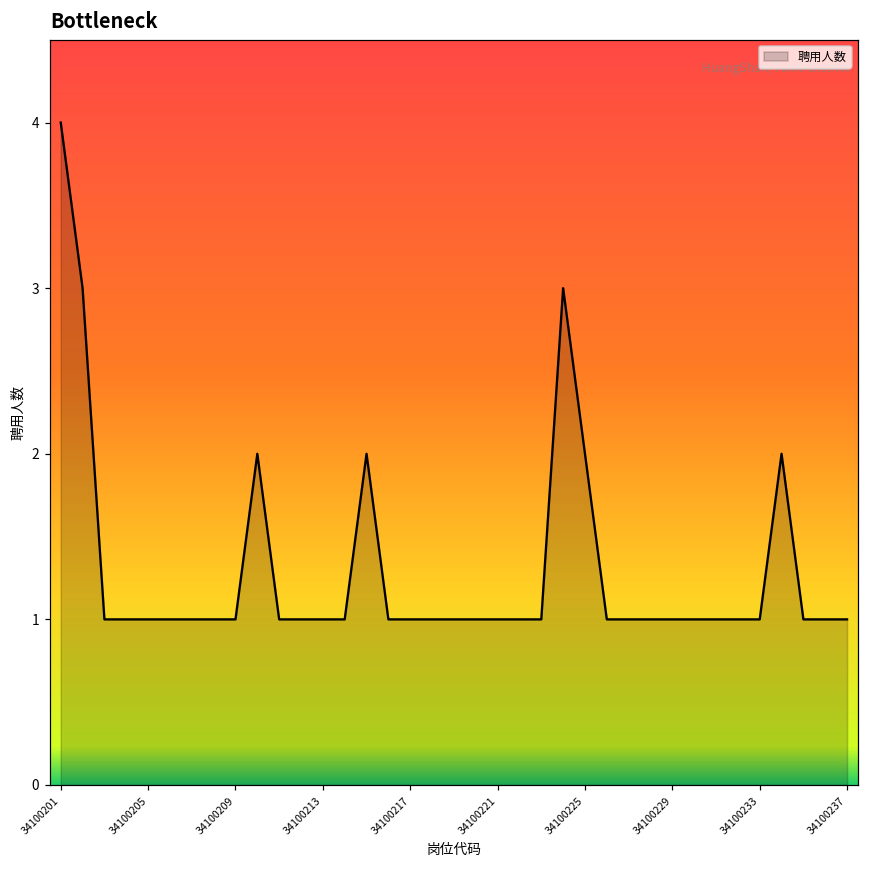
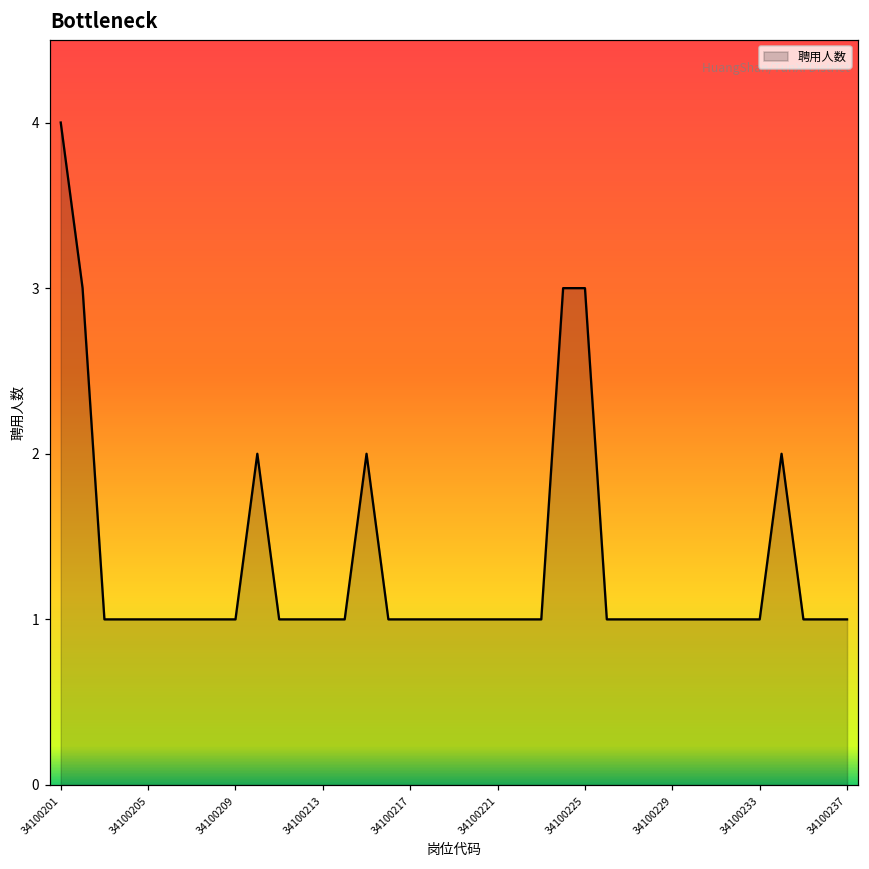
  {
    "34100201": 4,
    "34100205": 1,
    "34100209": 1,
    "34100213": 1,
    "34100217": 1,
    "34100221": 1,
-   "34100225": 2,
+   "34100225": 3,
    "34100229": 1,
    "34100233": 1,
    "34100237": 1
  }
